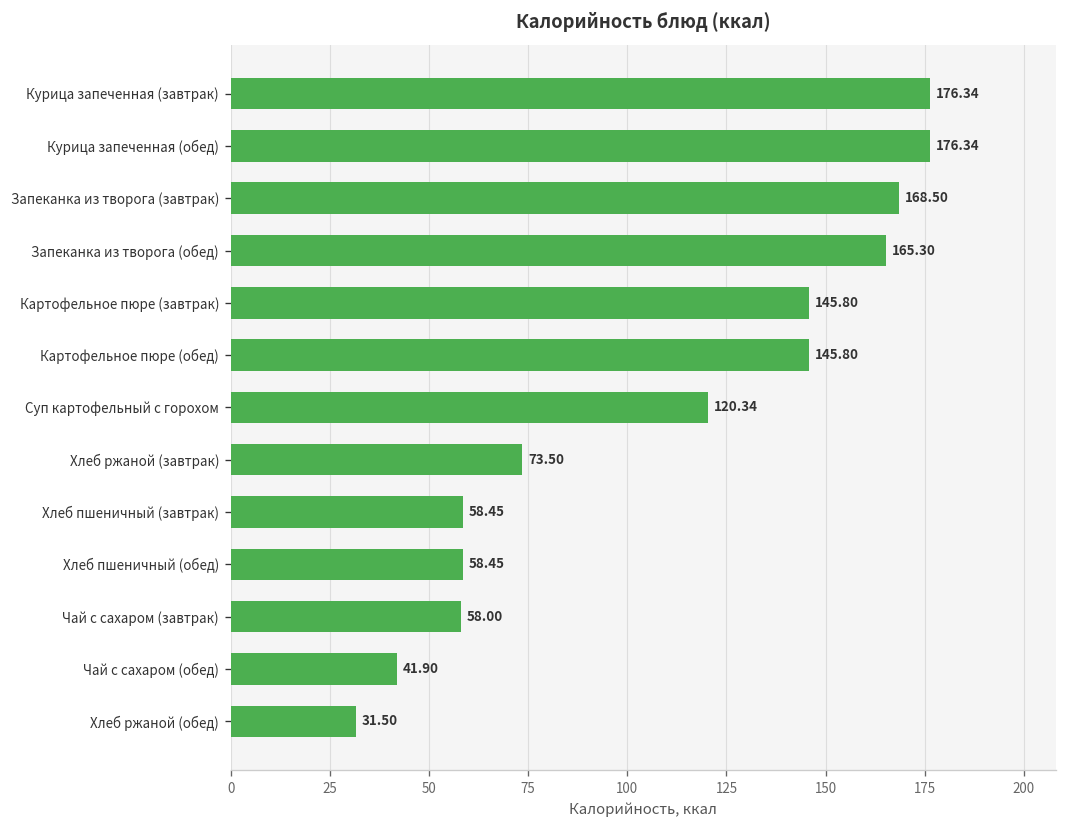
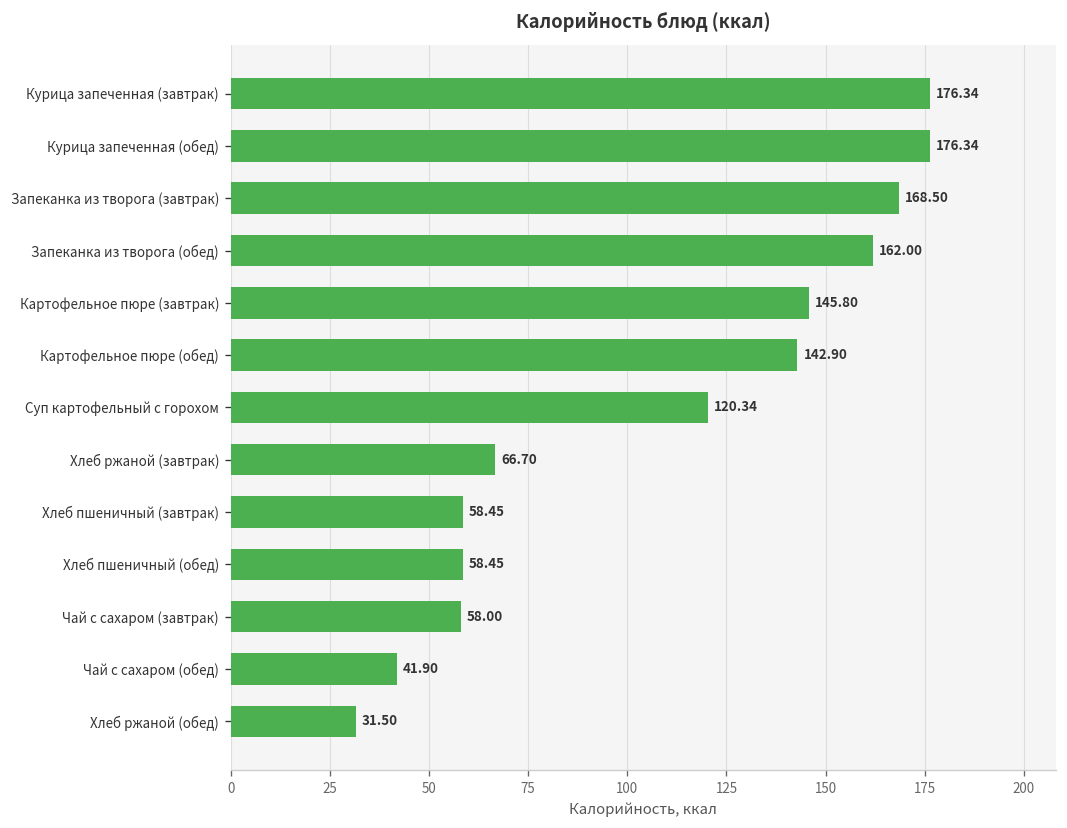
  {
    "Курица запеченная (завтрак)": 176.34,
    "Курица запеченная (обед)": 176.34,
    "Запеканка из творога (завтрак)": 168.50,
-   "Запеканка из творога (обед)": 165.30,
+   "Запеканка из творога (обед)": 162.00,
    "Картофельное пюре (завтрак)": 145.80,
-   "Картофельное пюре (обед)": 145.80,
+   "Картофельное пюре (обед)": 142.90,
    "Суп картофельный с горохом": 120.34,
-   "Хлеб ржаной (завтрак)": 73.50,
+   "Хлеб ржаной (завтрак)": 66.70,
    "Хлеб пшеничный (завтрак)": 58.45,
    "Хлеб пшеничный (обед)": 58.45,
    "Чай с сахаром (завтрак)": 58.00,
    "Чай с сахаром (обед)": 41.90,
    "Хлеб ржаной (обед)": 31.50
  }
